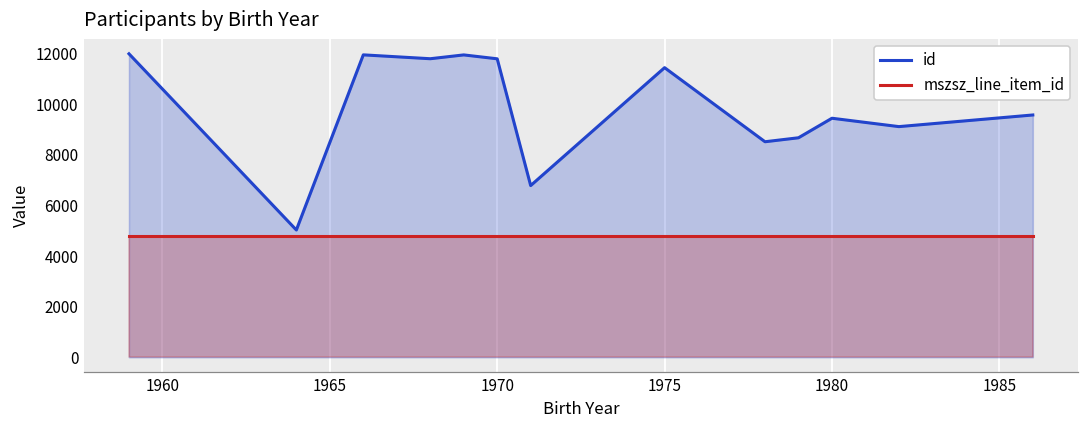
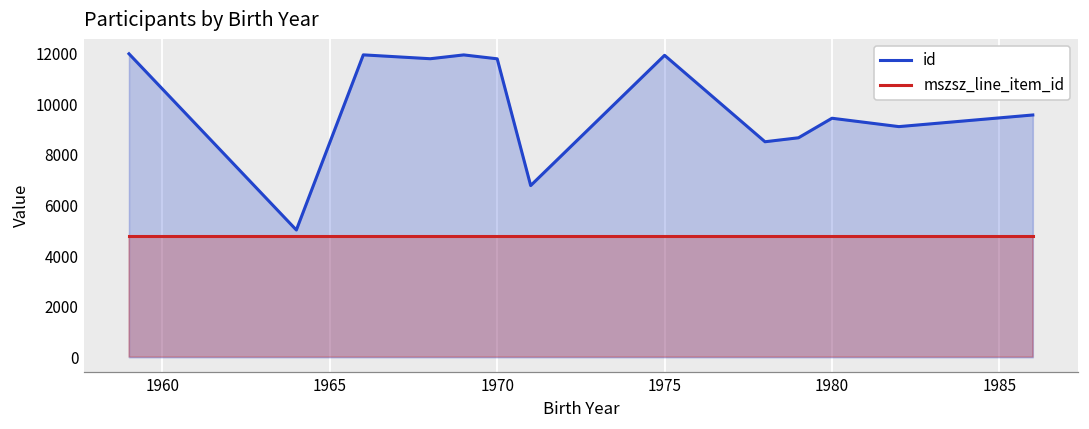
  {
    "id": {
      "1970": 11800,
-     "1975": 11400,
+     "1975": 11900,
      "1980": 9400
    },
    "mszsz_line_item_id": {
      "1970": 4800,
      "1975": 4800,
      "1980": 4800
    }
  }
